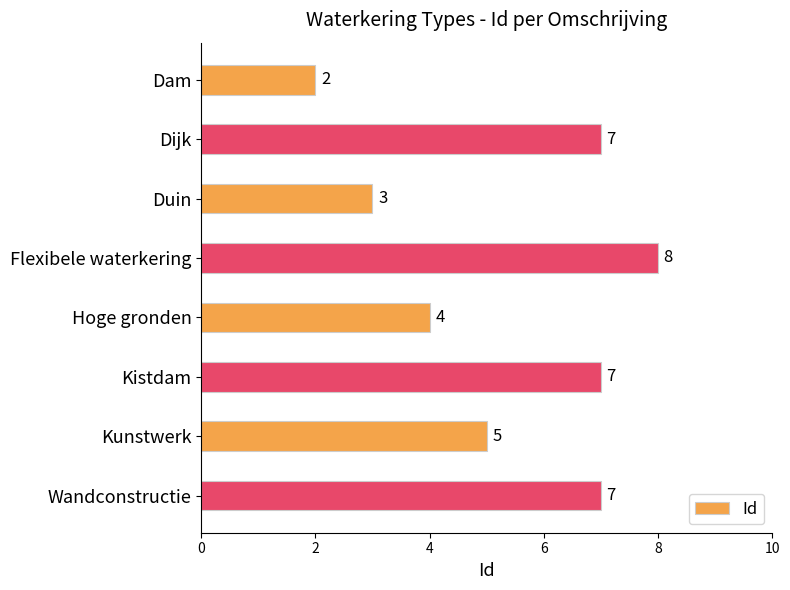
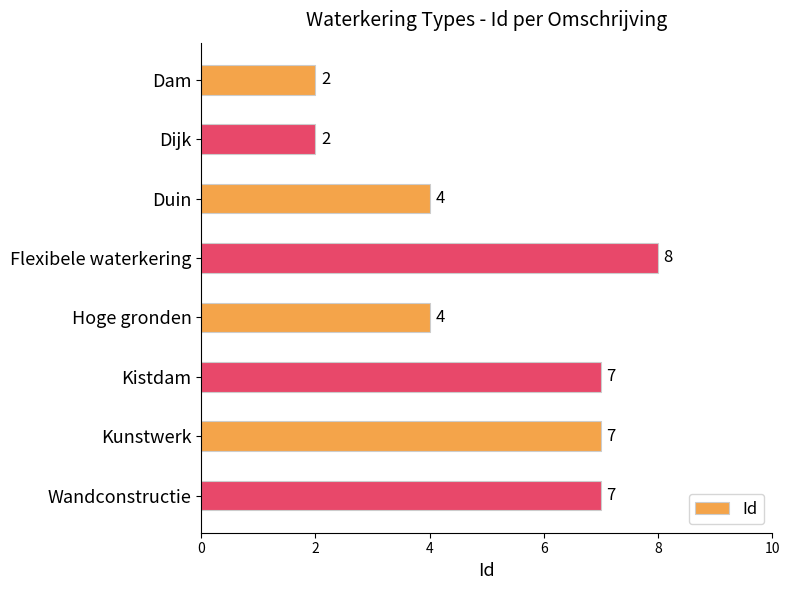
  {
    "Dam": 2,
-   "Dijk": 7,
-   "Duin": 3,
+   "Dijk": 2,
+   "Duin": 4,
    "Flexibele waterkering": 8,
    "Hoge gronden": 4,
    "Kistdam": 7,
-   "Kunstwerk": 5,
+   "Kunstwerk": 7,
    "Wandconstructie": 7
  }
